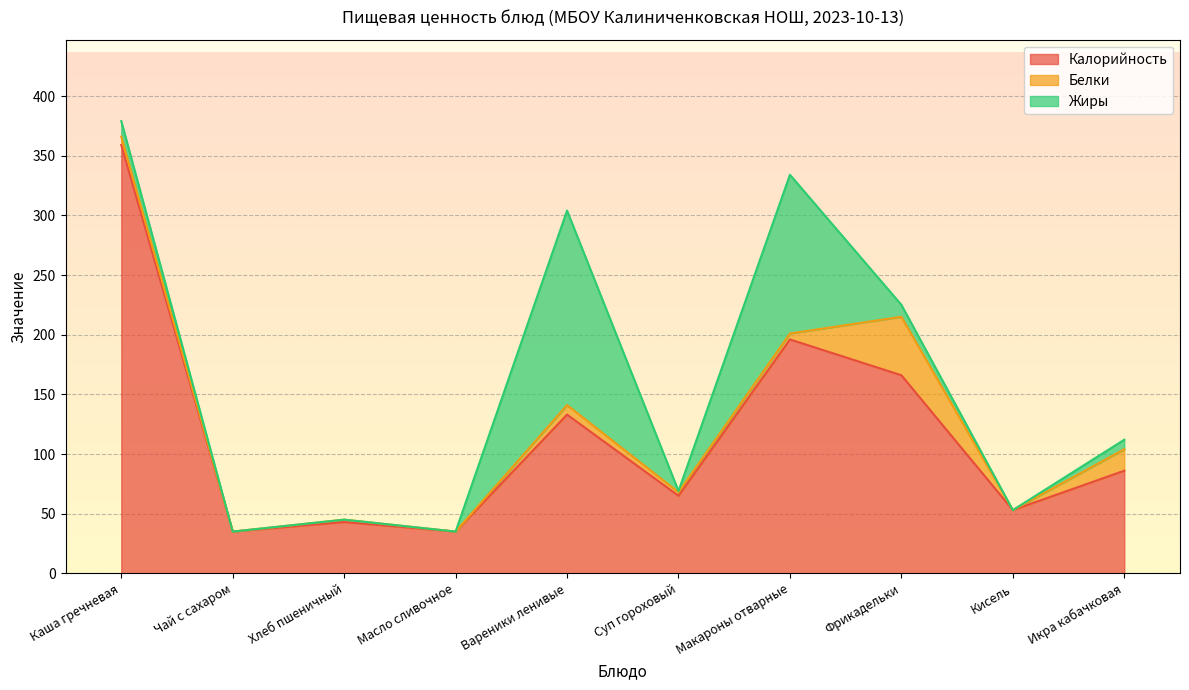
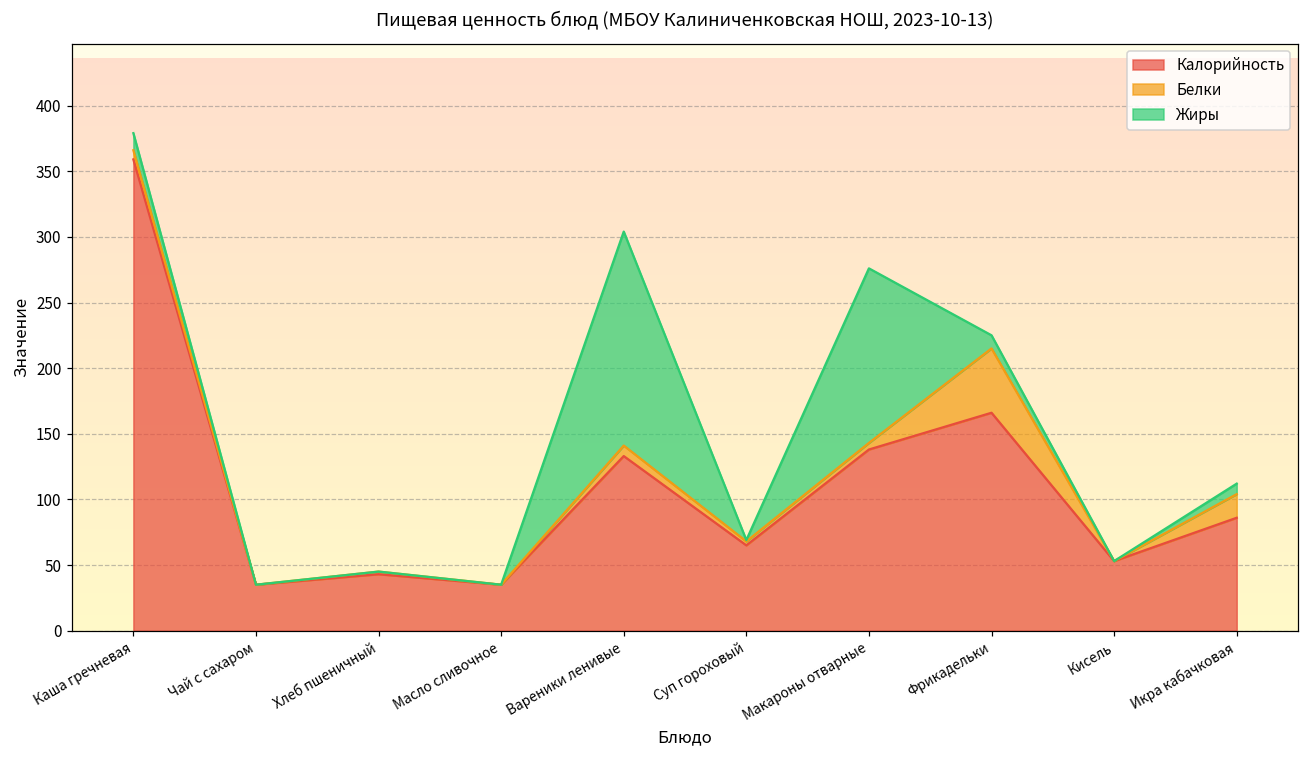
  {
    "Калорийность": {
      "Каша гречневая": 359,
      "Вареники ленивые": 133,
      "Суп гороховый": 65,
-     "Макароны отварные": 196,
+     "Макароны отварные": 138,
      "Фрикадельки": 166,
      "Икра кабачковая": 86
    },
    "Белки": {
      "Каша гречневая": 7,
      "Вареники ленивые": 8,
      "Макароны отварные": 5,
      "Фрикадельки": 49,
      "Икра кабачковая": 18
    },
    "Жиры": {
      "Каша гречневая": 13,
      "Вареники ленивые": 163,
      "Макароны отварные": 133,
      "Фрикадельки": 10,
      "Икра кабачковая": 8
    }
  }
